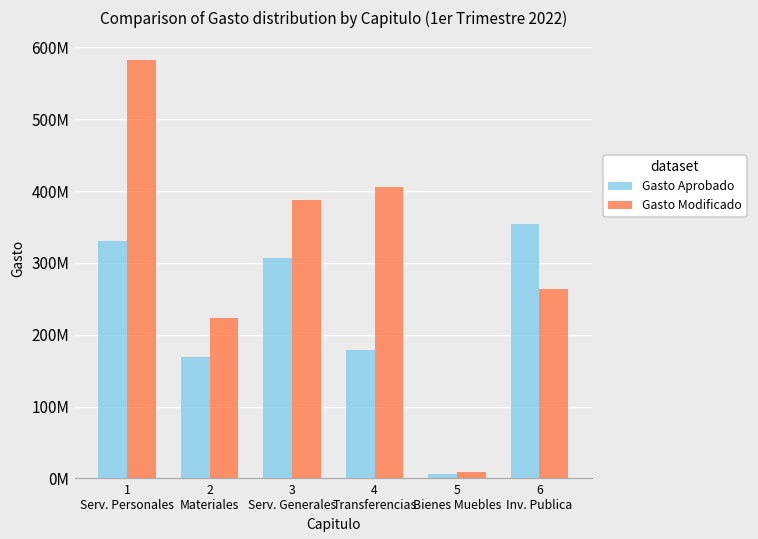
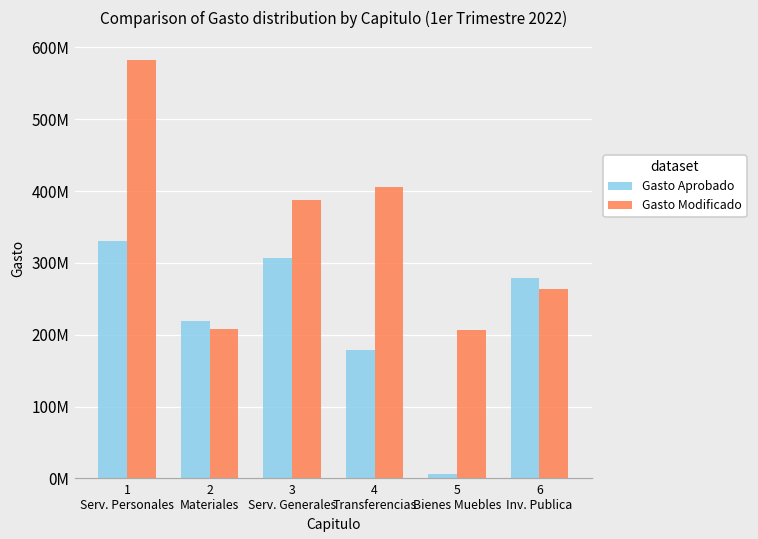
  {
    "Gasto Aprobado": {
      "1 Serv. Personales": 330000000,
-     "2 Materiales": 170000000,
+     "2 Materiales": 220000000,
      "3 Serv. Generales": 310000000,
      "4 Transferencias": 180000000,
      "5 Bienes Muebles": 10000000,
-     "6 Inv. Publica": 350000000
+     "6 Inv. Publica": 280000000
    },
    "Gasto Modificado": {
      "1 Serv. Personales": 580000000,
-     "2 Materiales": 220000000,
+     "2 Materiales": 210000000,
      "3 Serv. Generales": 390000000,
      "4 Transferencias": 410000000,
-     "5 Bienes Muebles": 10000000,
+     "5 Bienes Muebles": 210000000,
      "6 Inv. Publica": 260000000
    }
  }
